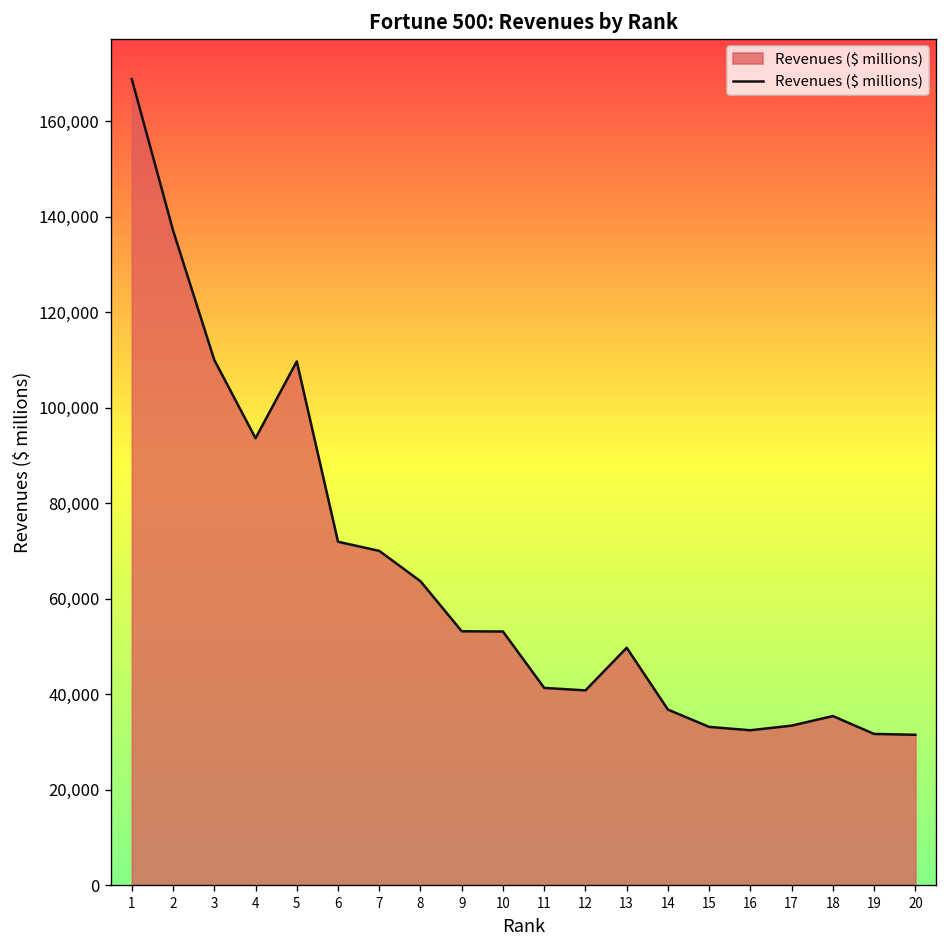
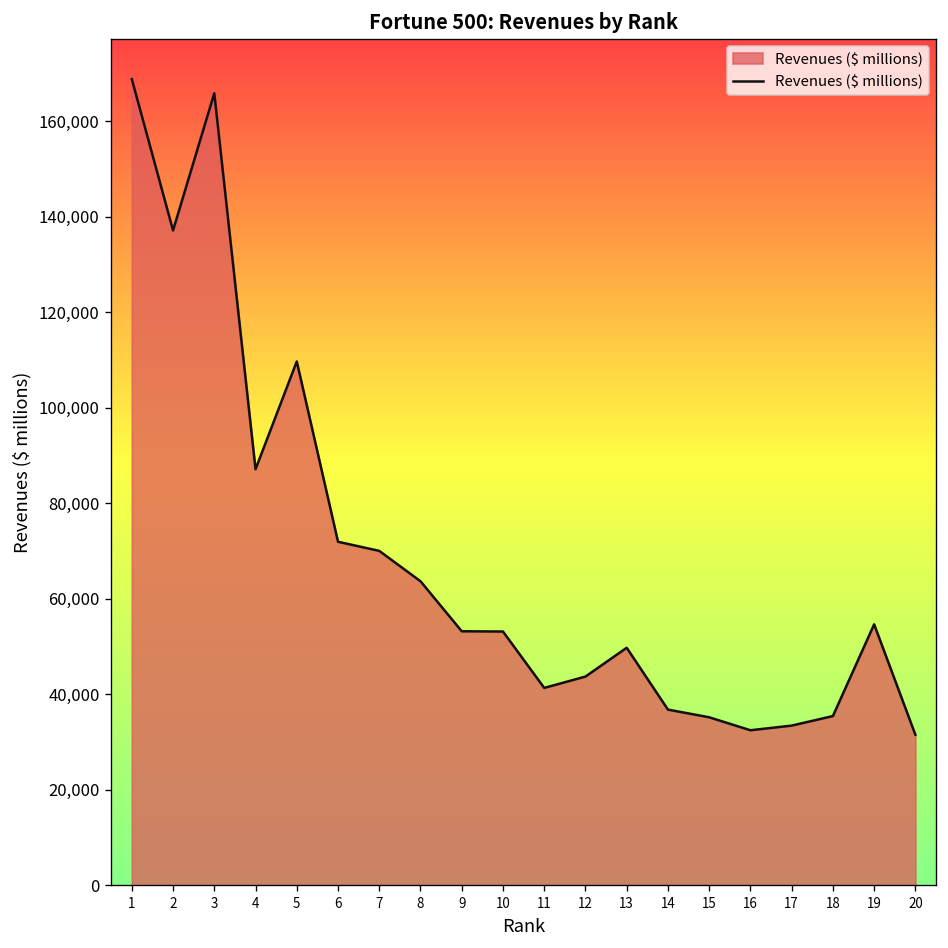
  {
    "1": "169,000",
    "2": "137,000",
-   "3": "110,000",
-   "4": "94,000",
+   "3": "166,000",
+   "4": "87,000",
    "5": "110,000",
    "6": "72,000",
    "7": "70,000",
    "8": "64,000",
    "9": "53,000",
    "10": "53,000",
    "11": "41,000",
-   "12": "41,000",
+   "12": "44,000",
    "13": "50,000",
    "14": "37,000",
-   "15": "33,000",
+   "15": "35,000",
    "16": "32,000",
    "17": "33,000",
    "18": "35,000",
-   "19": "32,000",
+   "19": "55,000",
    "20": "32,000"
  }
